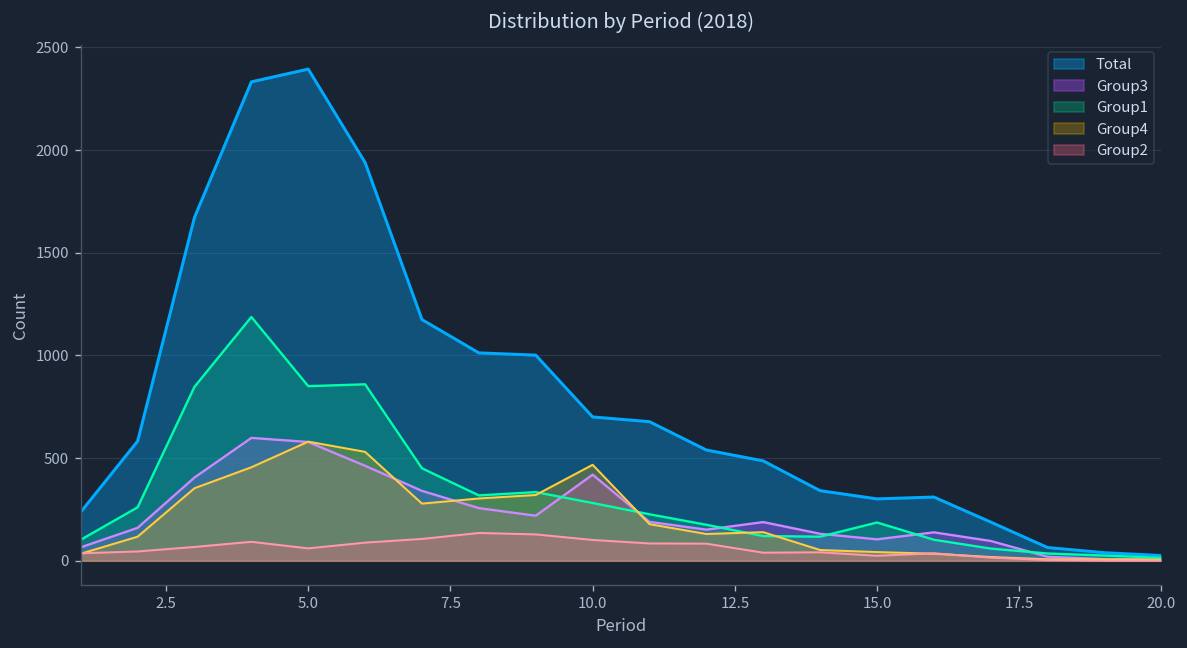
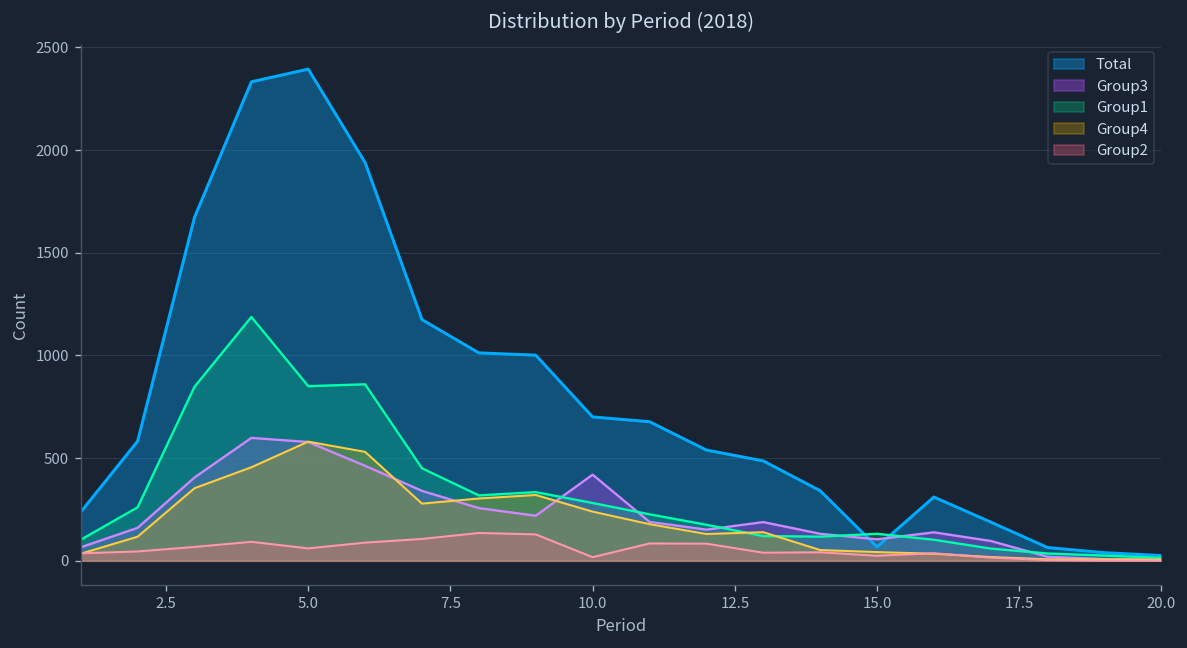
  {
    "Total": {
      "5.0": 2390,
      "10.0": 700,
-     "15.0": 300
+     "15.0": 70
    },
    "Group3": {
      "10.0": 420,
      "15.0": 100
    },
    "Group1": {
      "5.0": 850,
      "10.0": 280,
-     "15.0": 190
+     "15.0": 130
    },
    "Group4": {
-     "10.0": 470,
+     "10.0": 240,
      "15.0": 40
    },
    "Group2": {
      "5.0": 60,
-     "10.0": 100,
+     "10.0": 20,
      "15.0": 20
    }
  }
